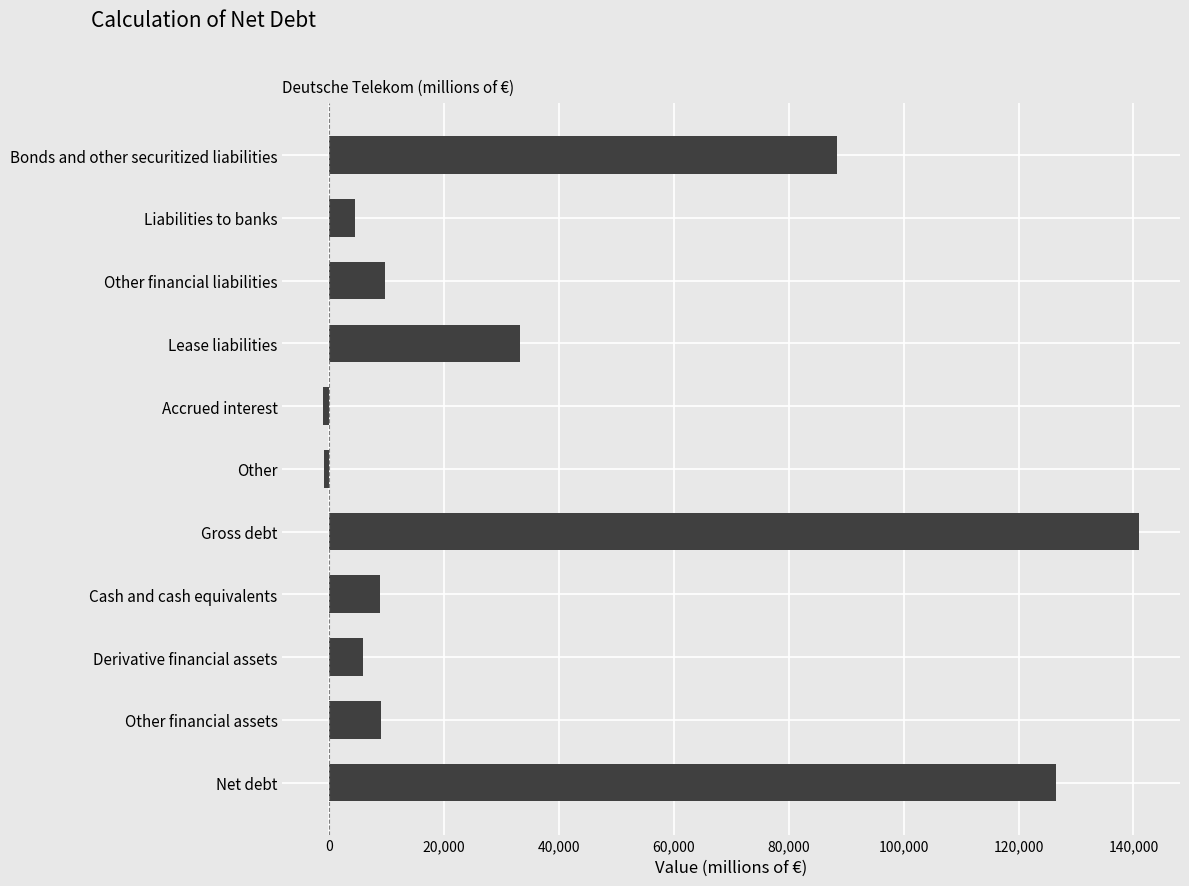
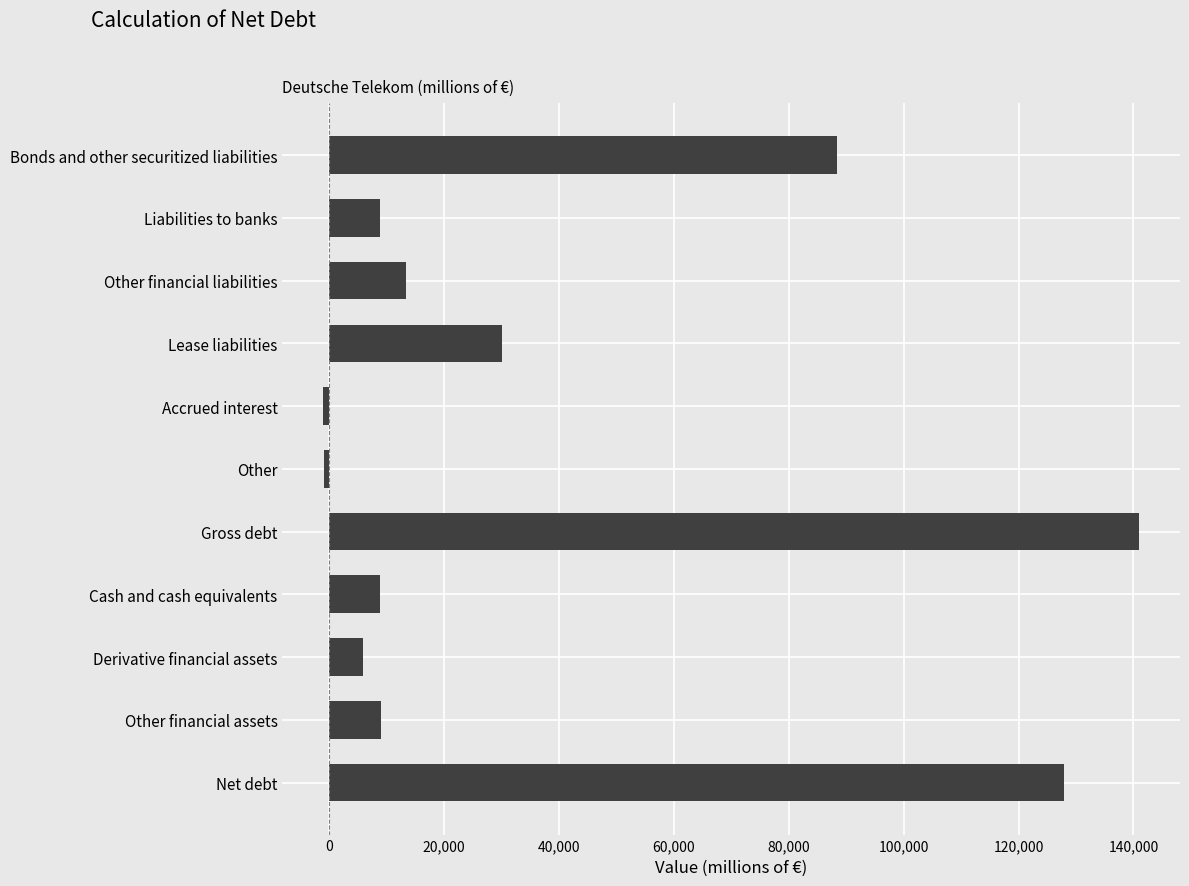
  {
    "Bonds and other securitized liabilities": "88,000",
-   "Liabilities to banks": "4,000",
-   "Other financial liabilities": "10,000",
-   "Lease liabilities": "33,000",
+   "Liabilities to banks": "9,000",
+   "Other financial liabilities": "13,000",
+   "Lease liabilities": "30,000",
    "Accrued interest": "-1,000",
    "Other": "-1,000",
    "Gross debt": "141,000",
    "Cash and cash equivalents": "9,000",
    "Derivative financial assets": "6,000",
    "Other financial assets": "9,000",
-   "Net debt": "127,000"
+   "Net debt": "128,000"
  }
